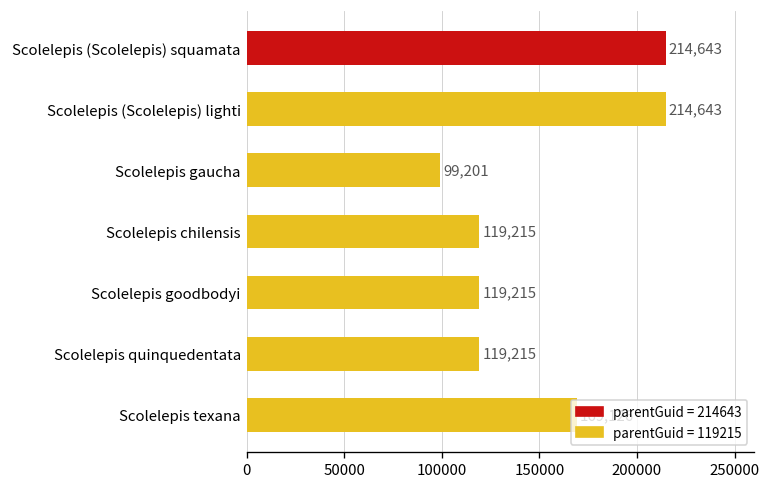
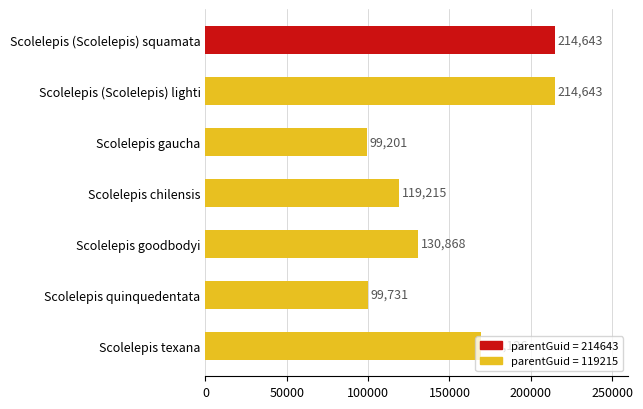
  {
    "Scolelepis (Scolelepis) squamata": "214,643",
    "Scolelepis (Scolelepis) lighti": "214,643",
    "Scolelepis gaucha": "99,201",
    "Scolelepis chilensis": "119,215",
-   "Scolelepis goodbodyi": "119,215",
-   "Scolelepis quinquedentata": "119,215"
+   "Scolelepis goodbodyi": "130,868",
+   "Scolelepis quinquedentata": "99,731"
  }
